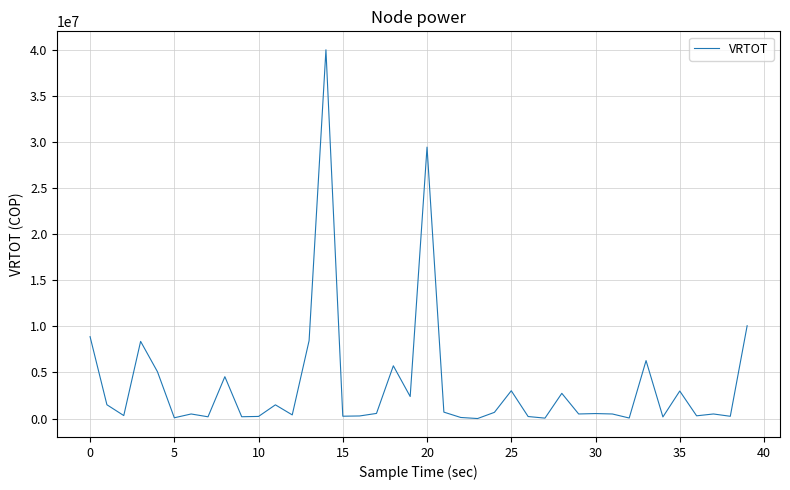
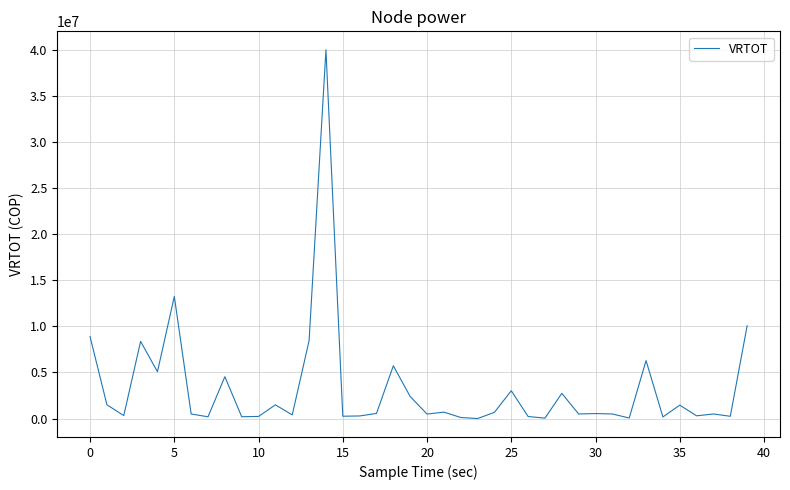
  {
    "0": 9000000,
-   "5": 0,
+   "5": 13000000,
    "10": 0,
    "15": 0,
-   "20": 29000000,
+   "20": 0,
    "25": 3000000,
    "30": 1000000,
-   "35": 3000000
+   "35": 1000000
  }
